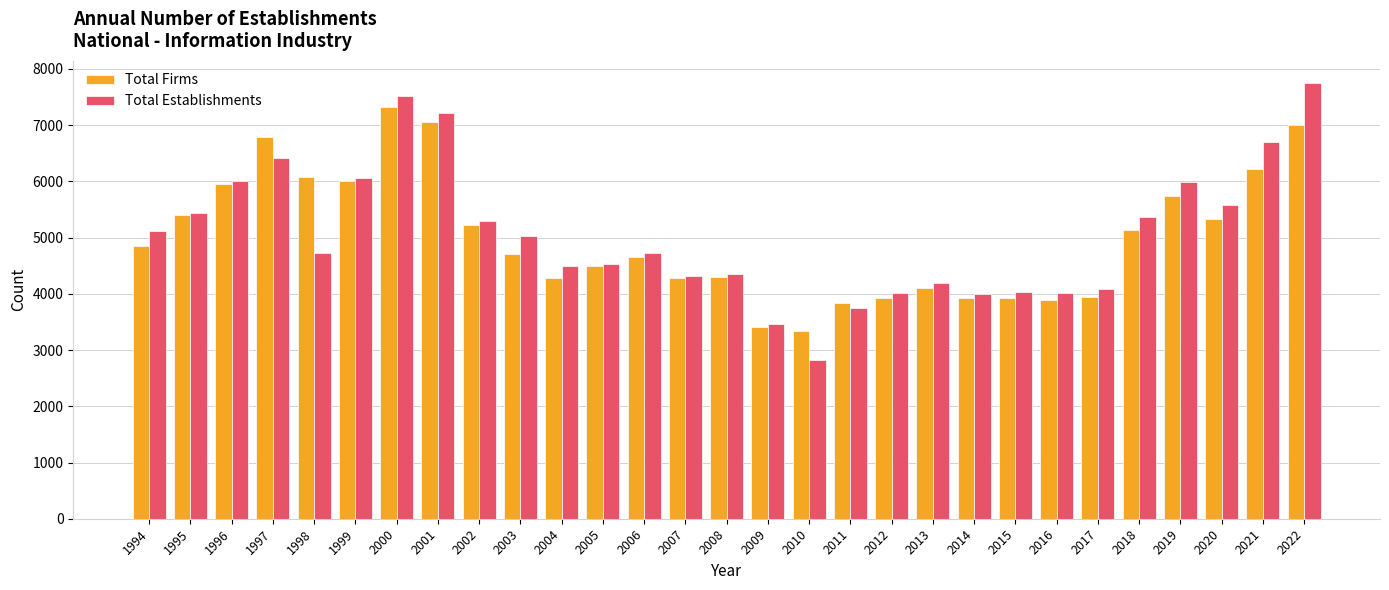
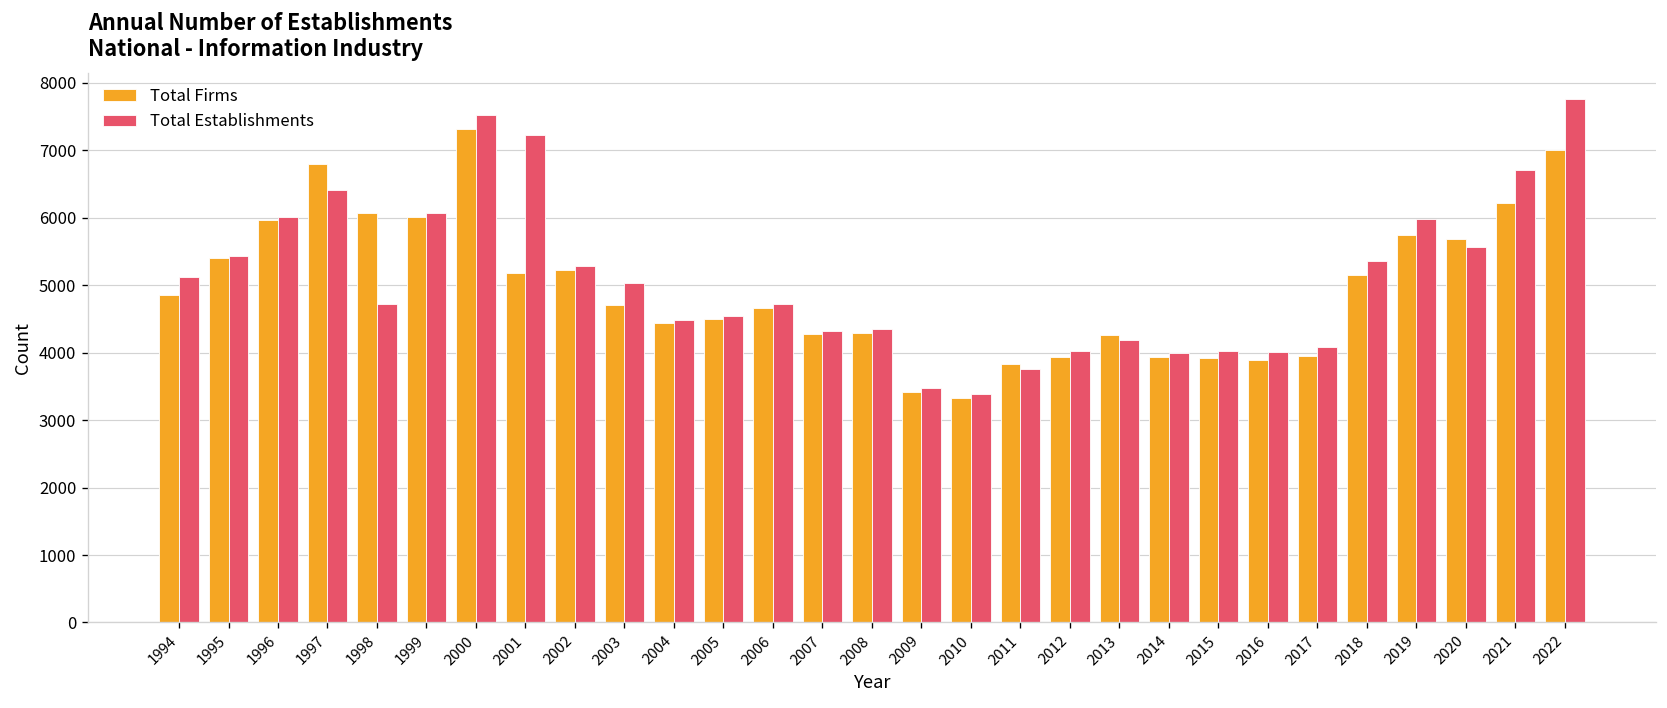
  {
    "Total Firms": {
      "1994": 4900,
      "1995": 5400,
      "1996": 6000,
      "1997": 6800,
      "1998": 6100,
      "1999": 6000,
      "2000": 7300,
-     "2001": 7100,
+     "2001": 5200,
      "2002": 5200,
      "2003": 4700,
-     "2004": 4300,
+     "2004": 4400,
      "2005": 4500,
      "2006": 4700,
      "2007": 4300,
      "2008": 4300,
      "2009": 3400,
      "2010": 3300,
      "2011": 3800,
      "2012": 3900,
-     "2013": 4100,
+     "2013": 4300,
      "2014": 3900,
      "2015": 3900,
      "2016": 3900,
      "2017": 3900,
      "2018": 5100,
      "2019": 5700,
-     "2020": 5300,
+     "2020": 5700,
      "2021": 6200,
      "2022": 7000
    },
    "Total Establishments": {
      "1994": 5100,
      "1995": 5400,
      "1996": 6000,
      "1997": 6400,
      "1998": 4700,
      "1999": 6100,
      "2000": 7500,
      "2001": 7200,
      "2002": 5300,
      "2003": 5000,
      "2004": 4500,
      "2005": 4500,
      "2006": 4700,
      "2007": 4300,
      "2008": 4400,
      "2009": 3500,
-     "2010": 2800,
+     "2010": 3400,
      "2011": 3800,
      "2012": 4000,
      "2013": 4200,
      "2014": 4000,
      "2015": 4000,
      "2016": 4000,
      "2017": 4100,
      "2018": 5400,
      "2019": 6000,
      "2020": 5600,
      "2021": 6700,
      "2022": 7800
    }
  }
